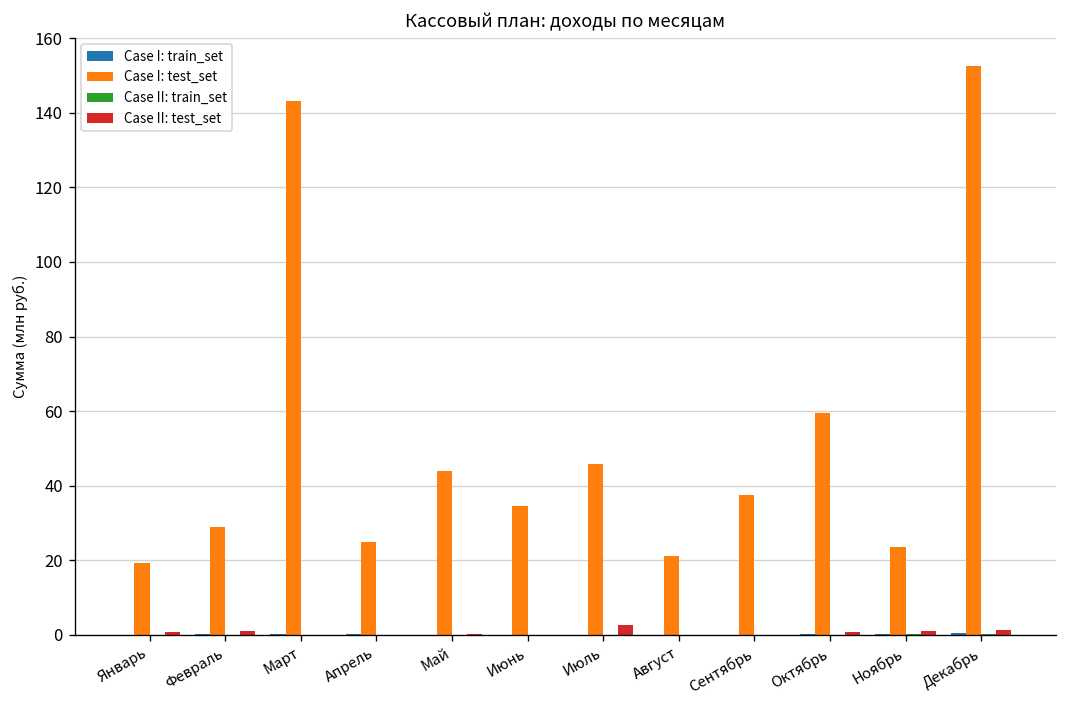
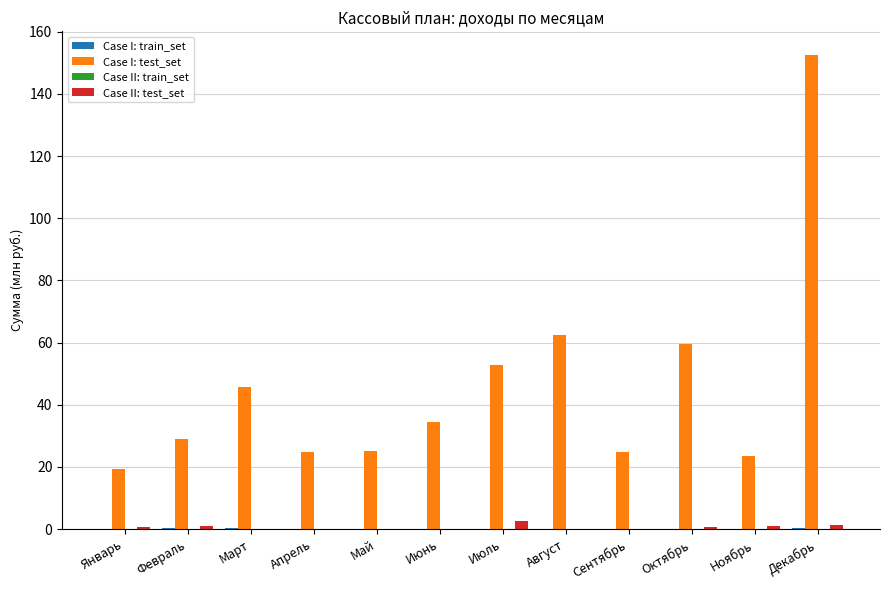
  {
    "Case I: test_set": {
      "Январь": 19,
      "Февраль": 29,
-     "Март": 143,
+     "Март": 46,
      "Апрель": 25,
-     "Май": 44,
+     "Май": 25,
      "Июнь": 34,
-     "Июль": 46,
-     "Август": 21,
-     "Сентябрь": 38,
+     "Июль": 53,
+     "Август": 62,
+     "Сентябрь": 25,
      "Октябрь": 59,
      "Ноябрь": 23,
      "Декабрь": 153
    },
    "Case II: train_set": {
      "Май": 0,
      "Сентябрь": 0
    },
    "Case II: test_set": {
      "Февраль": 1,
      "Март": 0,
      "Апрель": 0,
      "Июль": 3,
      "Ноябрь": 1,
      "Декабрь": 1
    }
  }
